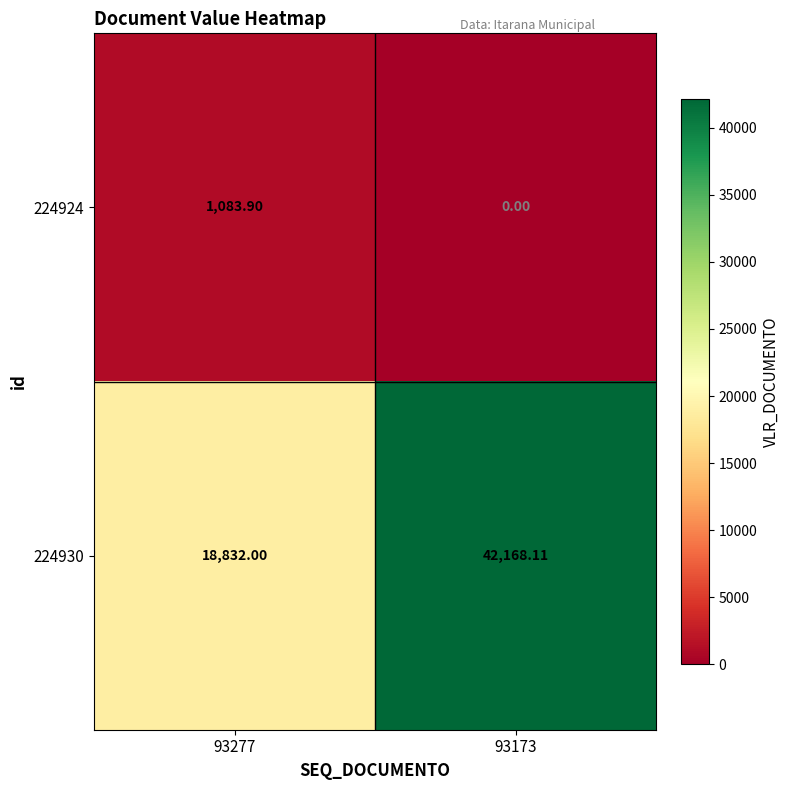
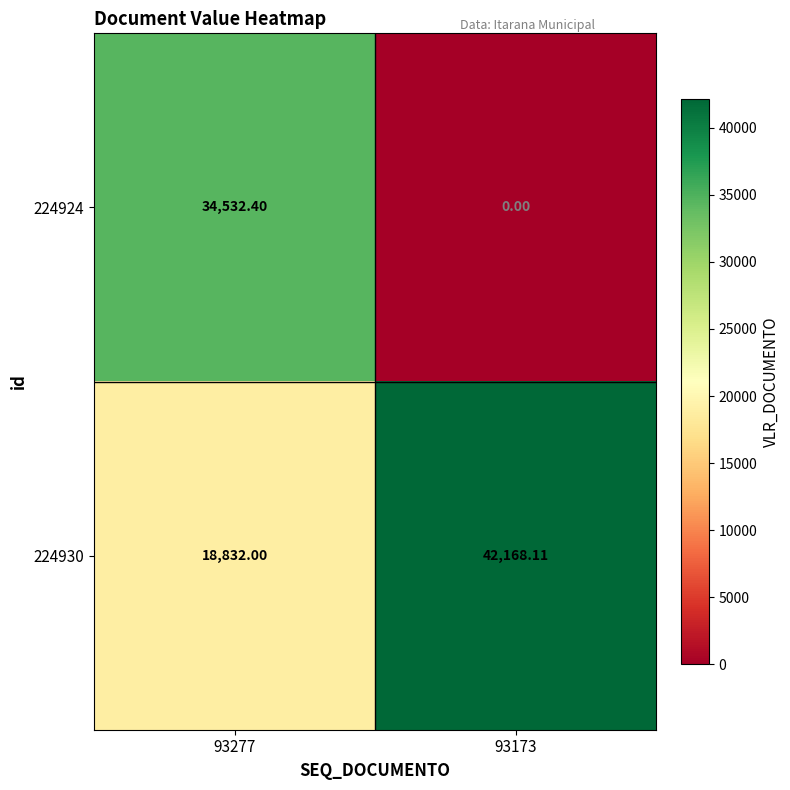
  {
    "224924": {
-     "93277": "1,083.90",
+     "93277": "34,532.40",
      "93173": "0.00"
    },
    "224930": {
      "93277": "18,832.00",
      "93173": "42,168.11"
    }
  }
